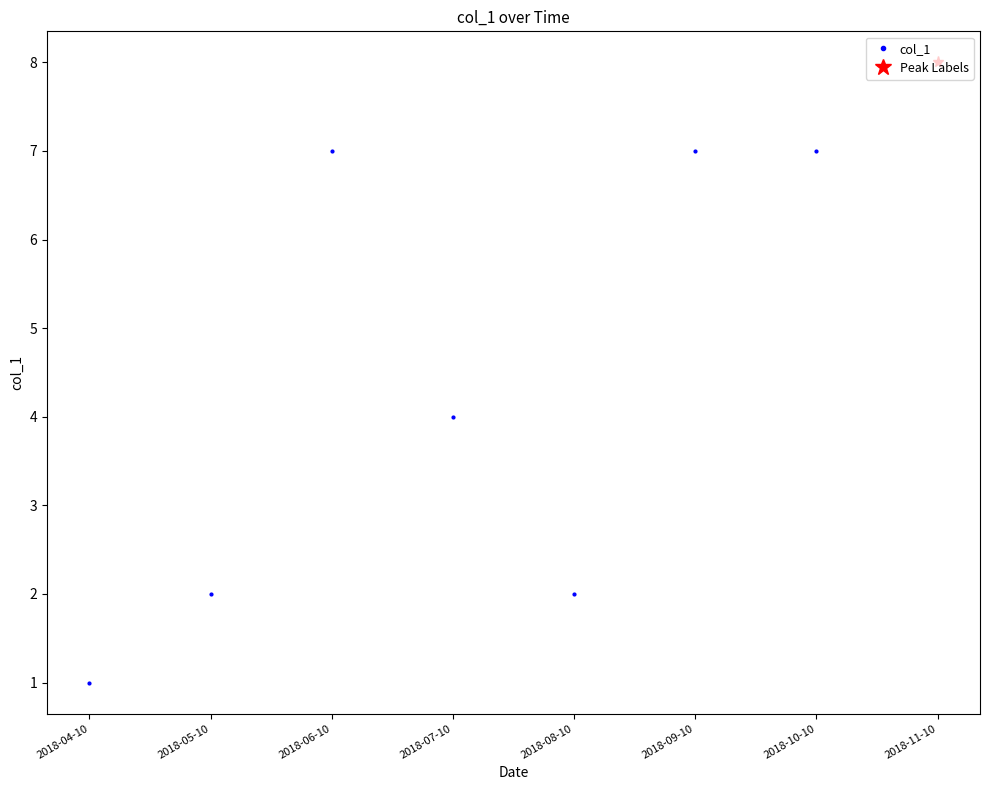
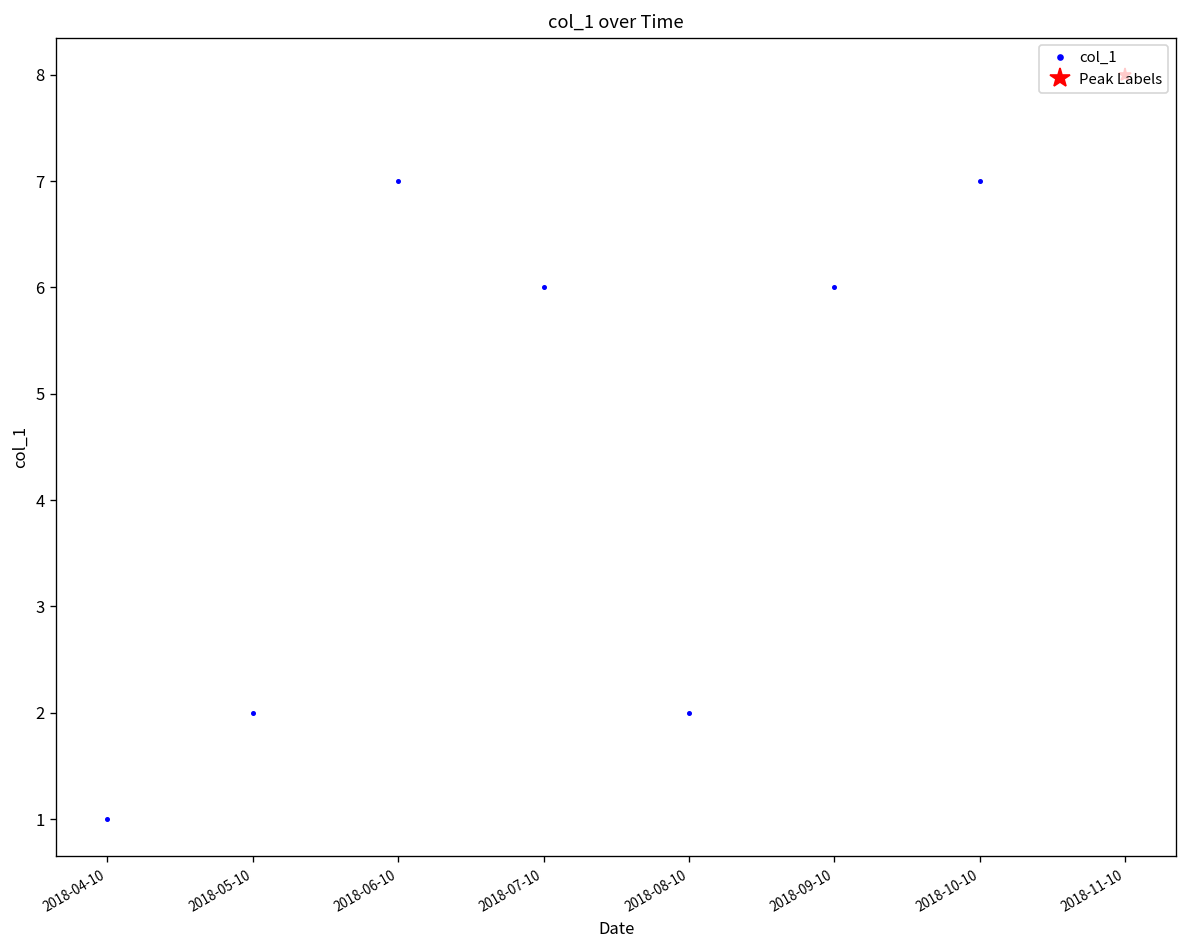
  {
    "col_1": {
      "2018-04-10": 1,
      "2018-05-10": 2,
      "2018-06-10": 7,
-     "2018-07-10": 4,
+     "2018-07-10": 6,
      "2018-08-10": 2,
-     "2018-09-10": 7,
+     "2018-09-10": 6,
      "2018-10-10": 7
    }
  }
